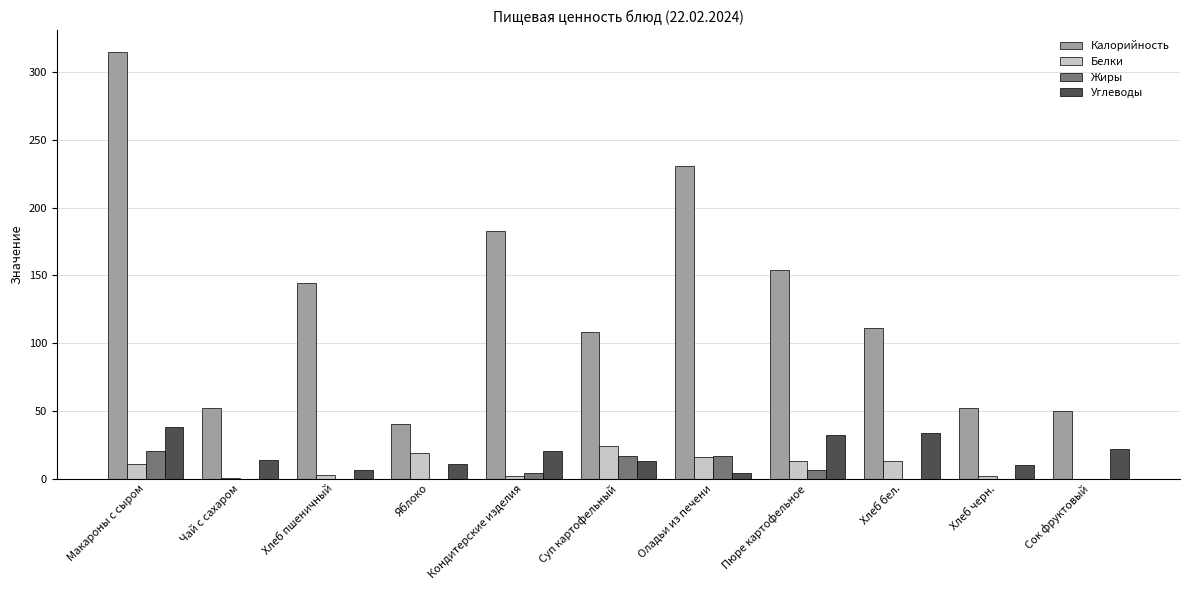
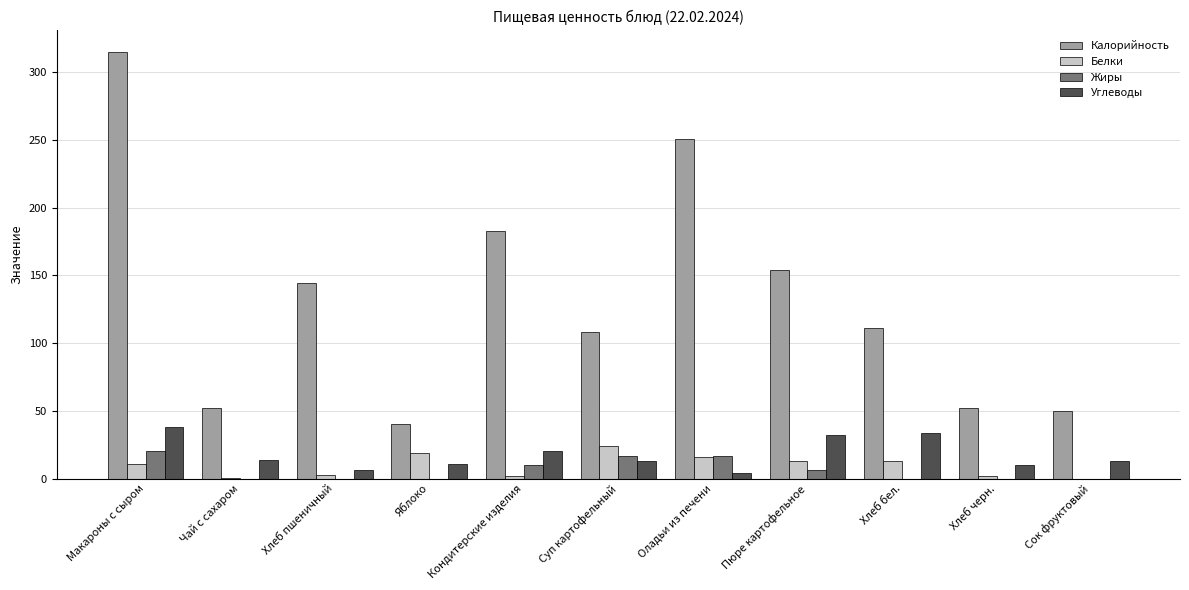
  {
    "Калорийность": {
      "Макароны с сыром": 315,
      "Чай с сахаром": 52,
      "Хлеб пшеничный": 144,
      "Яблоко": 40,
      "Кондитерские изделия": 183,
      "Суп картофельный": 108,
-     "Оладьи из печени": 231,
+     "Оладьи из печени": 251,
      "Пюре картофельное": 154,
      "Хлеб бел.": 111,
      "Хлеб черн.": 52,
      "Сок фруктовый": 50
    },
    "Белки": {
      "Макароны с сыром": 11,
      "Хлеб пшеничный": 3,
      "Яблоко": 19,
      "Кондитерские изделия": 2,
      "Суп картофельный": 24,
      "Оладьи из печени": 16,
      "Пюре картофельное": 13,
      "Хлеб бел.": 13,
      "Хлеб черн.": 2,
      "Сок фруктовый": 0
    },
    "Жиры": {
      "Макароны с сыром": 21,
      "Чай с сахаром": 0,
      "Хлеб пшеничный": 0,
      "Яблоко": 0,
-     "Кондитерские изделия": 4,
+     "Кондитерские изделия": 10,
      "Суп картофельный": 17,
      "Оладьи из печени": 17,
      "Пюре картофельное": 6,
      "Хлеб бел.": 0,
      "Хлеб черн.": 0,
      "Сок фруктовый": 0
    },
    "Углеводы": {
      "Макароны с сыром": 38,
      "Чай с сахаром": 14,
      "Хлеб пшеничный": 6,
      "Яблоко": 11,
      "Кондитерские изделия": 20,
      "Суп картофельный": 13,
      "Оладьи из печени": 4,
      "Пюре картофельное": 32,
      "Хлеб бел.": 34,
      "Хлеб черн.": 10,
-     "Сок фруктовый": 22
+     "Сок фруктовый": 13
    }
  }
